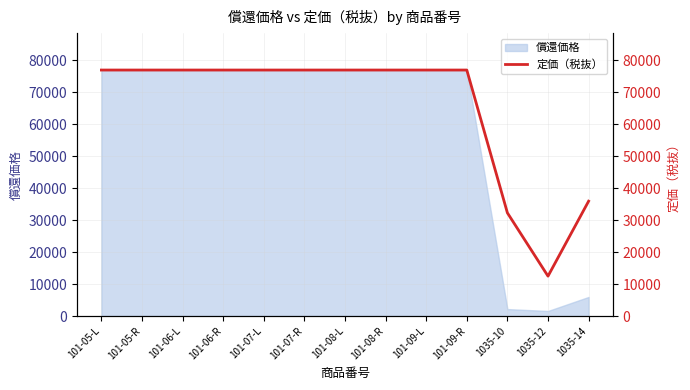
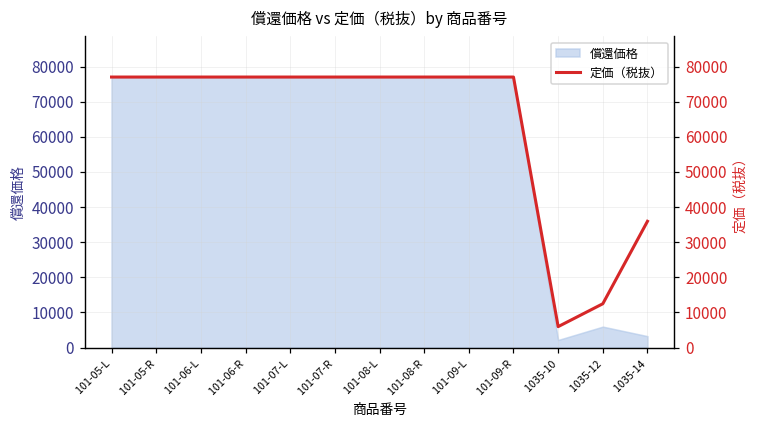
  {
    "償還価格": {
      "101-05-L": 77000,
      "101-05-R": 77000,
      "101-06-L": 77000,
      "101-06-R": 77000,
      "101-07-L": 77000,
      "101-07-R": 77000,
      "101-08-L": 77000,
      "101-08-R": 77000,
      "101-09-L": 77000,
      "101-09-R": 77000,
      "1035-10": 2000,
-     "1035-12": 2000,
-     "1035-14": 6000
+     "1035-12": 6000,
+     "1035-14": 3000
    },
    "定価（税抜）": {
      "101-05-L": 77000,
      "101-05-R": 77000,
      "101-06-L": 77000,
      "101-06-R": 77000,
      "101-07-L": 77000,
      "101-07-R": 77000,
      "101-08-L": 77000,
      "101-08-R": 77000,
      "101-09-L": 77000,
      "101-09-R": 77000,
-     "1035-10": 32000,
+     "1035-10": 6000,
      "1035-12": 12000,
      "1035-14": 36000
    }
  }
